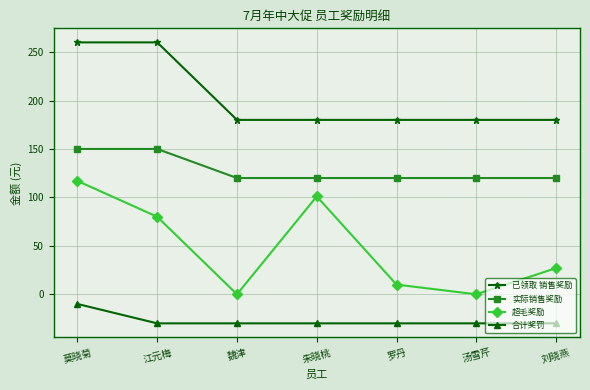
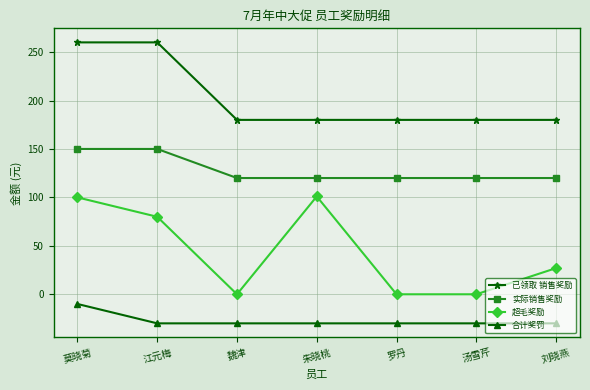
  {
    "实际销售奖励": {
      "莫晓菊": 150,
      "江元梅": 150,
      "魏津": 120,
      "朱晓桃": 120,
      "罗丹": 120,
      "汤雪芹": 120,
      "刘晓燕": 120
    },
    "超毛奖励": {
-     "莫晓菊": 120,
+     "莫晓菊": 100,
      "江元梅": 80,
      "魏津": 0,
      "朱晓桃": 100,
-     "罗丹": 10,
+     "罗丹": 0,
      "汤雪芹": 0,
      "刘晓燕": 30
    }
  }
